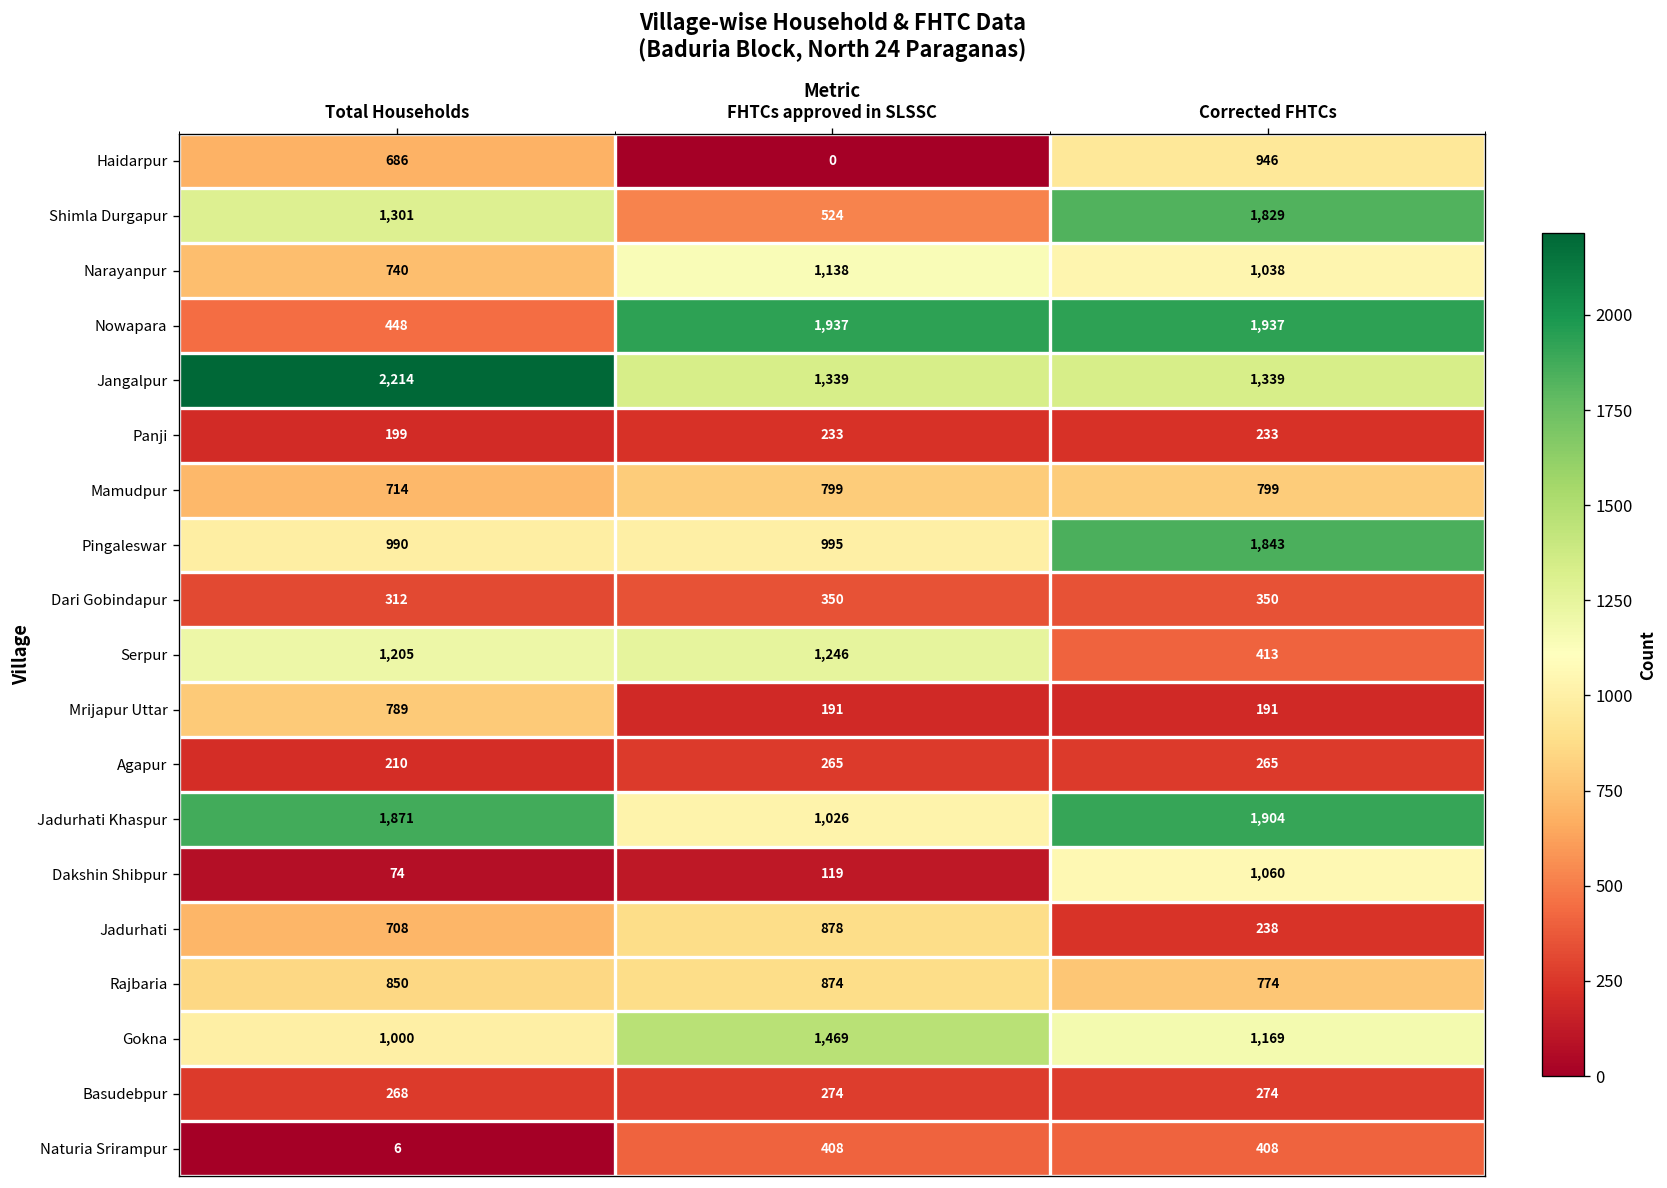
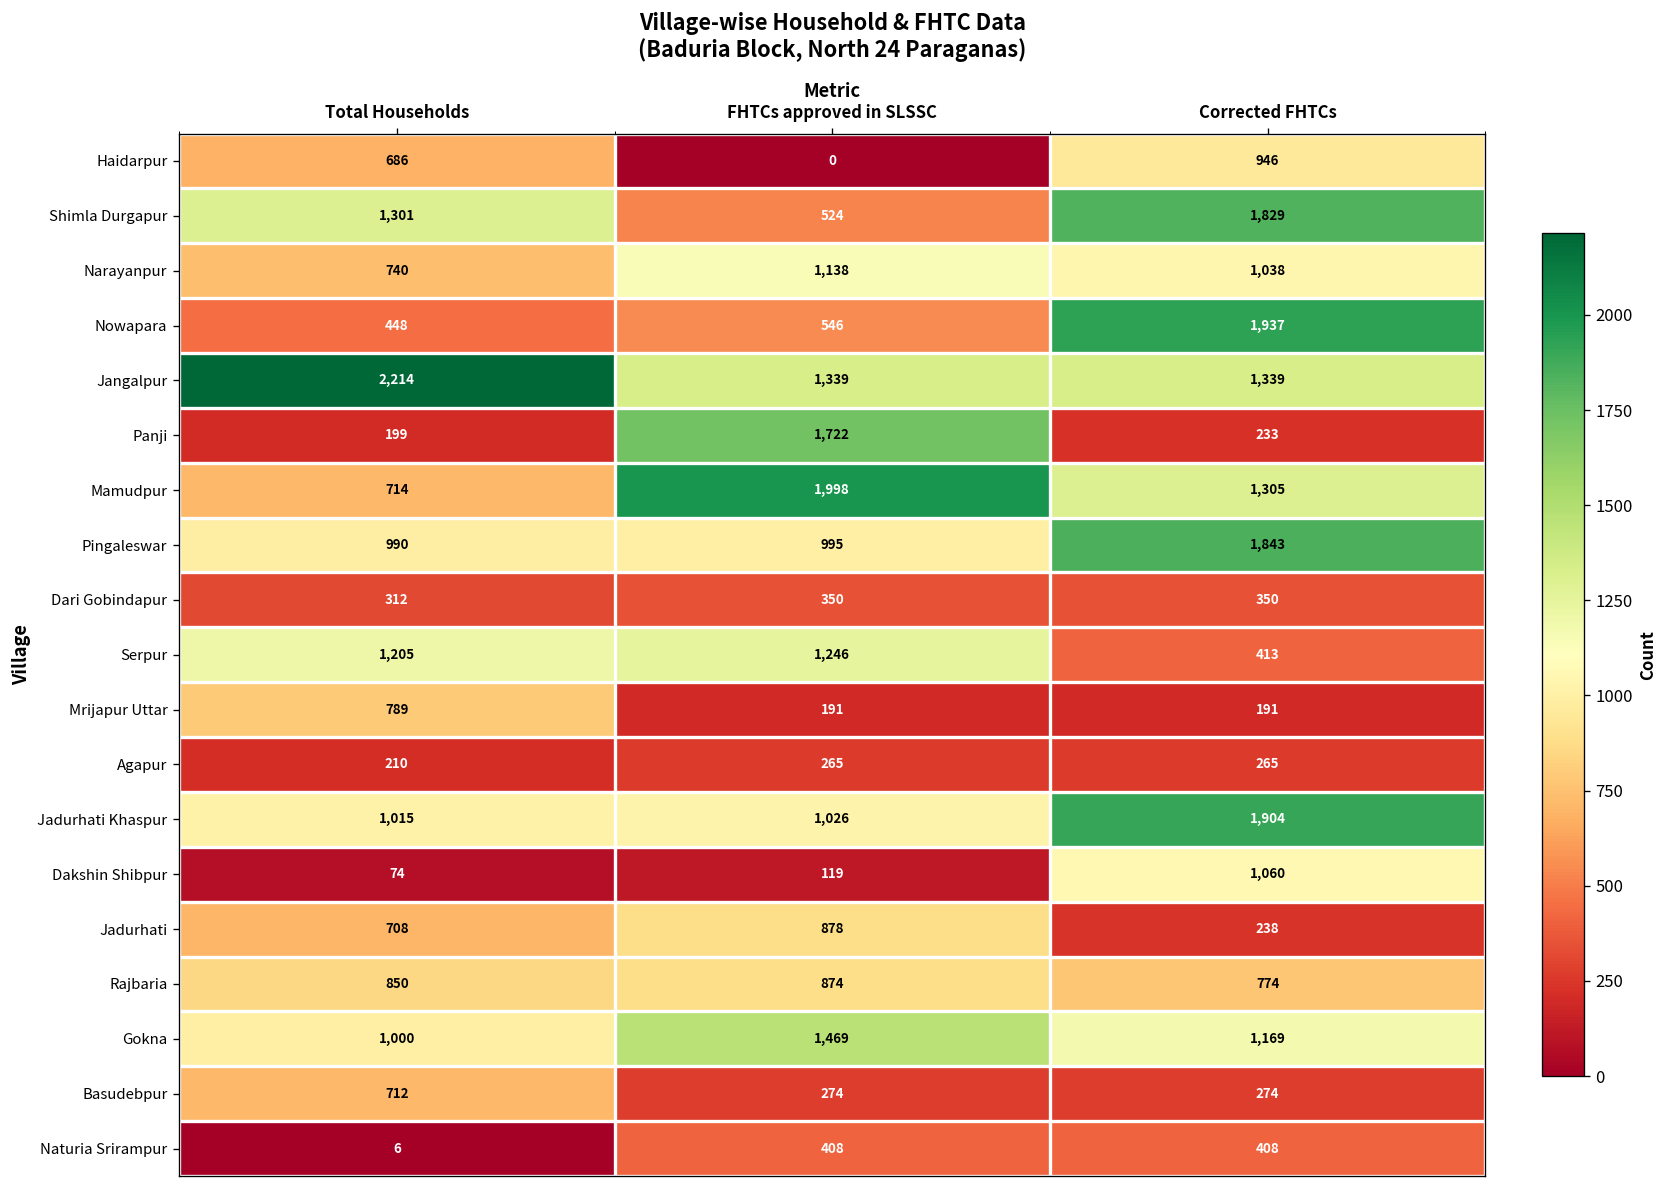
  {
    "Haidarpur": {
      "Total Households": "686",
      "FHTCs approved in SLSSC": "0",
      "Corrected FHTCs": "946"
    },
    "Shimla Durgapur": {
      "Total Households": "1,301",
      "FHTCs approved in SLSSC": "524",
      "Corrected FHTCs": "1,829"
    },
    "Narayanpur": {
      "Total Households": "740",
      "FHTCs approved in SLSSC": "1,138",
      "Corrected FHTCs": "1,038"
    },
    "Nowapara": {
      "Total Households": "448",
-     "FHTCs approved in SLSSC": "1,937",
+     "FHTCs approved in SLSSC": "546",
      "Corrected FHTCs": "1,937"
    },
    "Jangalpur": {
      "Total Households": "2,214",
      "FHTCs approved in SLSSC": "1,339",
      "Corrected FHTCs": "1,339"
    },
    "Panji": {
      "Total Households": "199",
-     "FHTCs approved in SLSSC": "233",
+     "FHTCs approved in SLSSC": "1,722",
      "Corrected FHTCs": "233"
    },
    "Mamudpur": {
      "Total Households": "714",
-     "FHTCs approved in SLSSC": "799",
-     "Corrected FHTCs": "799"
+     "FHTCs approved in SLSSC": "1,998",
+     "Corrected FHTCs": "1,305"
    },
    "Pingaleswar": {
      "Total Households": "990",
      "FHTCs approved in SLSSC": "995",
      "Corrected FHTCs": "1,843"
    },
    "Dari Gobindapur": {
      "Total Households": "312",
      "FHTCs approved in SLSSC": "350",
      "Corrected FHTCs": "350"
    },
    "Serpur": {
      "Total Households": "1,205",
      "FHTCs approved in SLSSC": "1,246",
      "Corrected FHTCs": "413"
    },
    "Mrijapur Uttar": {
      "Total Households": "789",
      "FHTCs approved in SLSSC": "191",
      "Corrected FHTCs": "191"
    },
    "Agapur": {
      "Total Households": "210",
      "FHTCs approved in SLSSC": "265",
      "Corrected FHTCs": "265"
    },
    "Jadurhati Khaspur": {
-     "Total Households": "1,871",
+     "Total Households": "1,015",
      "FHTCs approved in SLSSC": "1,026",
      "Corrected FHTCs": "1,904"
    },
    "Dakshin Shibpur": {
      "Total Households": "74",
      "FHTCs approved in SLSSC": "119",
      "Corrected FHTCs": "1,060"
    },
    "Jadurhati": {
      "Total Households": "708",
      "FHTCs approved in SLSSC": "878",
      "Corrected FHTCs": "238"
    },
    "Rajbaria": {
      "Total Households": "850",
      "FHTCs approved in SLSSC": "874",
      "Corrected FHTCs": "774"
    },
    "Gokna": {
      "Total Households": "1,000",
      "FHTCs approved in SLSSC": "1,469",
      "Corrected FHTCs": "1,169"
    },
    "Basudebpur": {
-     "Total Households": "268",
+     "Total Households": "712",
      "FHTCs approved in SLSSC": "274",
      "Corrected FHTCs": "274"
    },
    "Naturia Srirampur": {
      "Total Households": "6",
      "FHTCs approved in SLSSC": "408",
      "Corrected FHTCs": "408"
    }
  }
